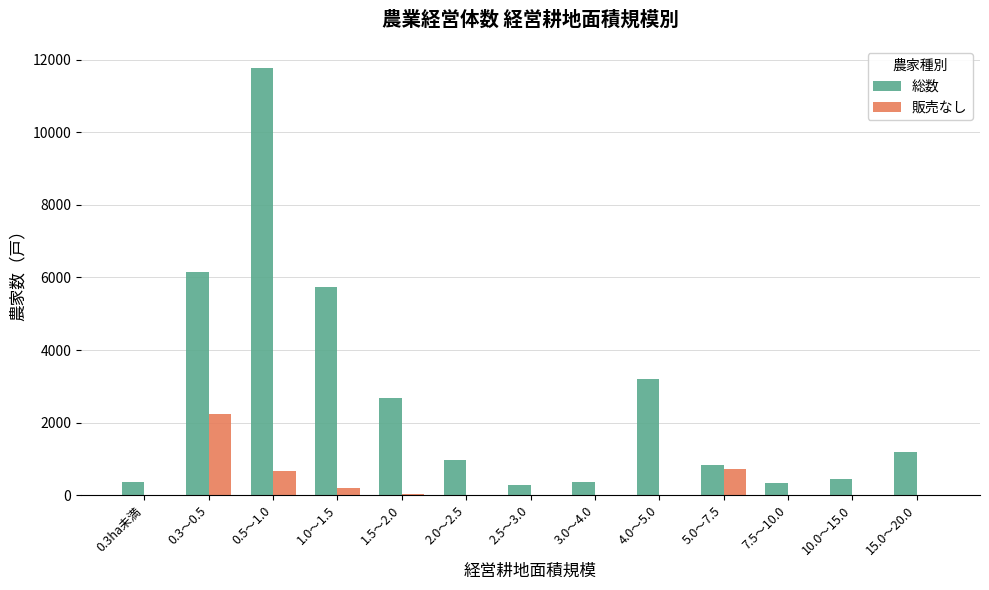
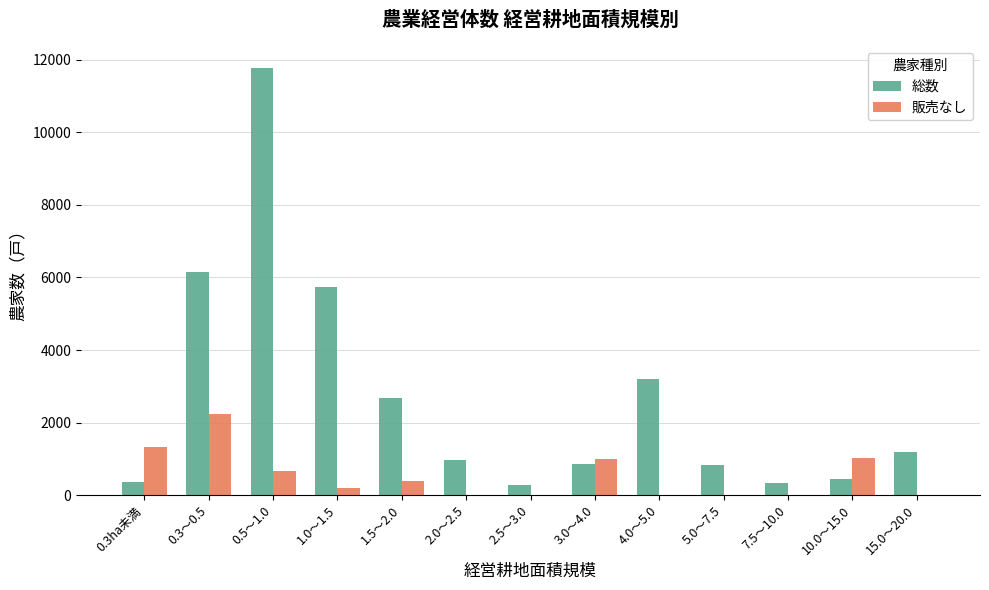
  {
    "総数": {
      "0.3ha未満": 400,
      "0.3～0.5": 6100,
      "0.5～1.0": 11800,
      "1.0～1.5": 5700,
      "1.5～2.0": 2700,
      "2.0～2.5": 1000,
      "2.5～3.0": 300,
-     "3.0～4.0": 400,
+     "3.0～4.0": 900,
      "4.0～5.0": 3200,
      "5.0～7.5": 800,
      "7.5～10.0": 300,
      "10.0～15.0": 500,
      "15.0～20.0": 1200
    },
    "販売なし": {
-     "0.3ha未満": 0,
+     "0.3ha未満": 1300,
      "0.3～0.5": 2200,
      "0.5～1.0": 700,
      "1.0～1.5": 200,
-     "1.5～2.0": 0,
-     "3.0～4.0": 0,
+     "1.5～2.0": 400,
+     "3.0～4.0": 1000,
      "4.0～5.0": 0,
-     "5.0～7.5": 700,
+     "5.0～7.5": 0,
      "7.5～10.0": 0,
-     "10.0～15.0": 0,
+     "10.0～15.0": 1000,
      "15.0～20.0": 0
    }
  }
